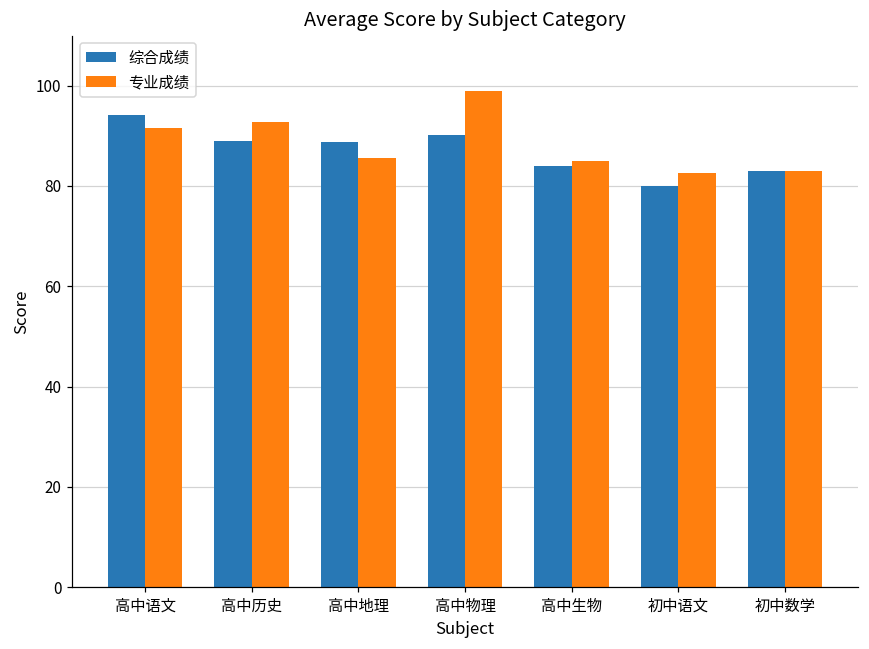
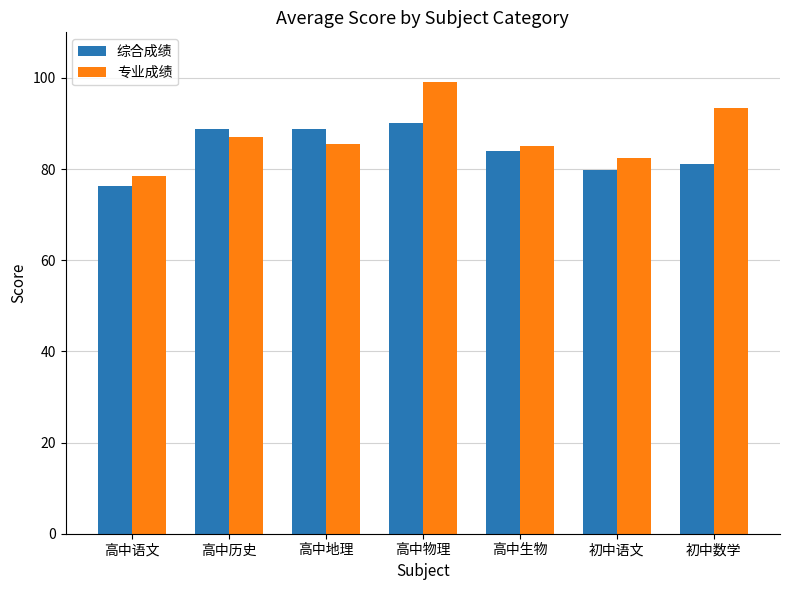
  {
    "综合成绩": {
-     "高中语文": 94,
+     "高中语文": 76,
      "高中历史": 89,
      "高中地理": 89,
      "高中物理": 90,
      "高中生物": 84,
      "初中语文": 80,
-     "初中数学": 83
+     "初中数学": 81
    },
    "专业成绩": {
-     "高中语文": 92,
-     "高中历史": 93,
+     "高中语文": 79,
+     "高中历史": 87,
      "高中地理": 86,
      "高中物理": 99,
      "高中生物": 85,
      "初中语文": 83,
-     "初中数学": 83
+     "初中数学": 93
    }
  }
